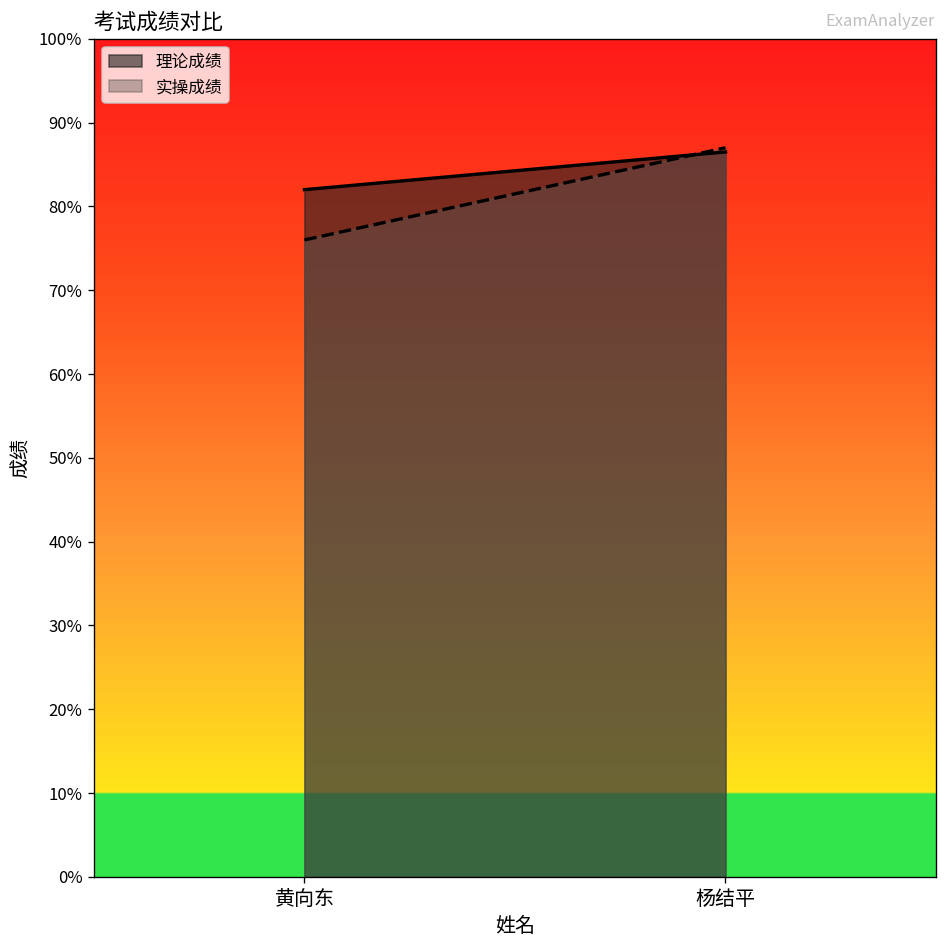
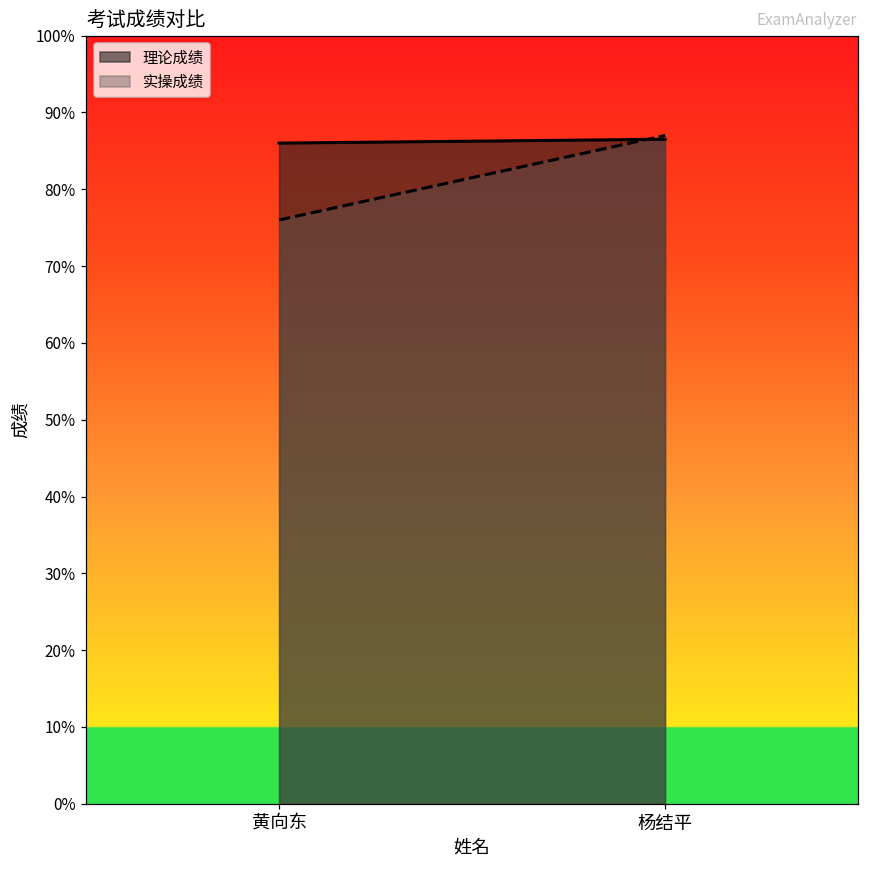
  {
    "理论成绩": {
-     "黄向东": "82%",
+     "黄向东": "86%",
      "杨结平": "87%"
    },
    "实操成绩": {
      "黄向东": "76%",
      "杨结平": "87%"
    }
  }
